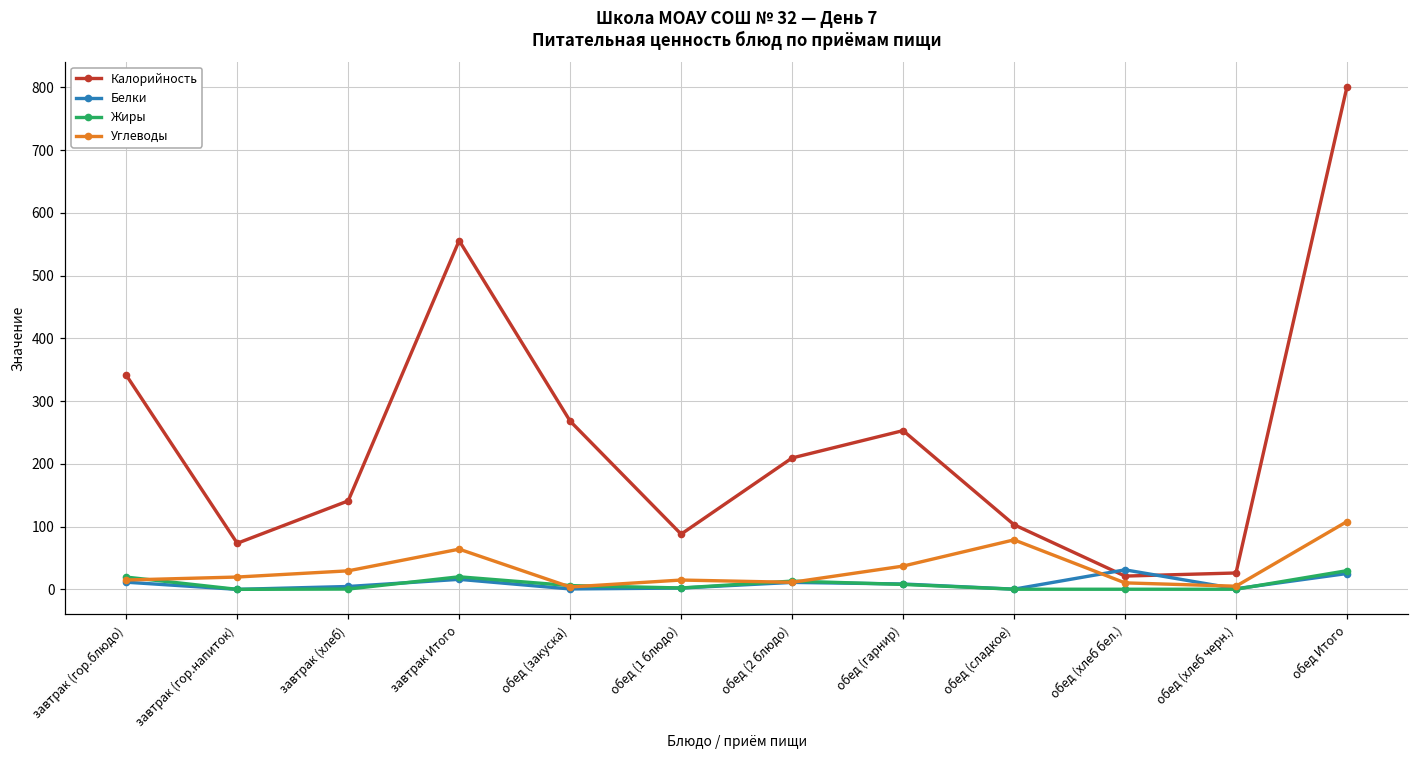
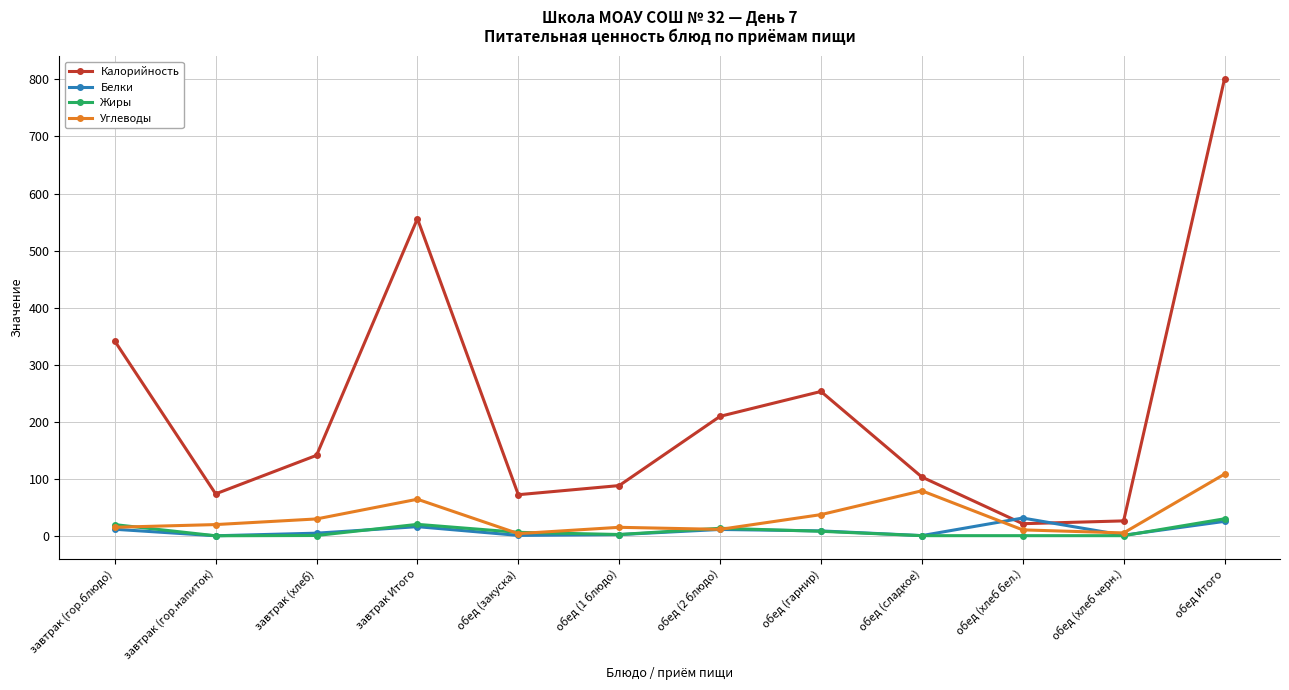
  {
    "Калорийность": {
      "завтрак (гор.блюдо)": 340,
      "завтрак (гор.напиток)": 70,
      "завтрак (хлеб)": 140,
      "завтрак Итого": 560,
-     "обед (закуска)": 270,
+     "обед (закуска)": 70,
      "обед (1 блюдо)": 90,
      "обед (2 блюдо)": 210,
      "обед (гарнир)": 250,
      "обед (сладкое)": 100,
      "обед (хлеб бел.)": 20,
      "обед (хлеб черн.)": 30,
      "обед Итого": 800
    },
    "Белки": {
      "обед (хлеб бел.)": 30,
      "обед Итого": 30
    },
    "Жиры": {
      "завтрак (гор.блюдо)": 20,
      "обед (хлеб бел.)": 0,
      "обед Итого": 30
    },
    "Углеводы": {
      "завтрак (гор.напиток)": 20,
      "завтрак (хлеб)": 30,
      "завтрак Итого": 60,
      "обед (1 блюдо)": 10,
      "обед (гарнир)": 40,
      "обед (сладкое)": 80,
      "обед (хлеб бел.)": 10,
      "обед Итого": 110
    }
  }
